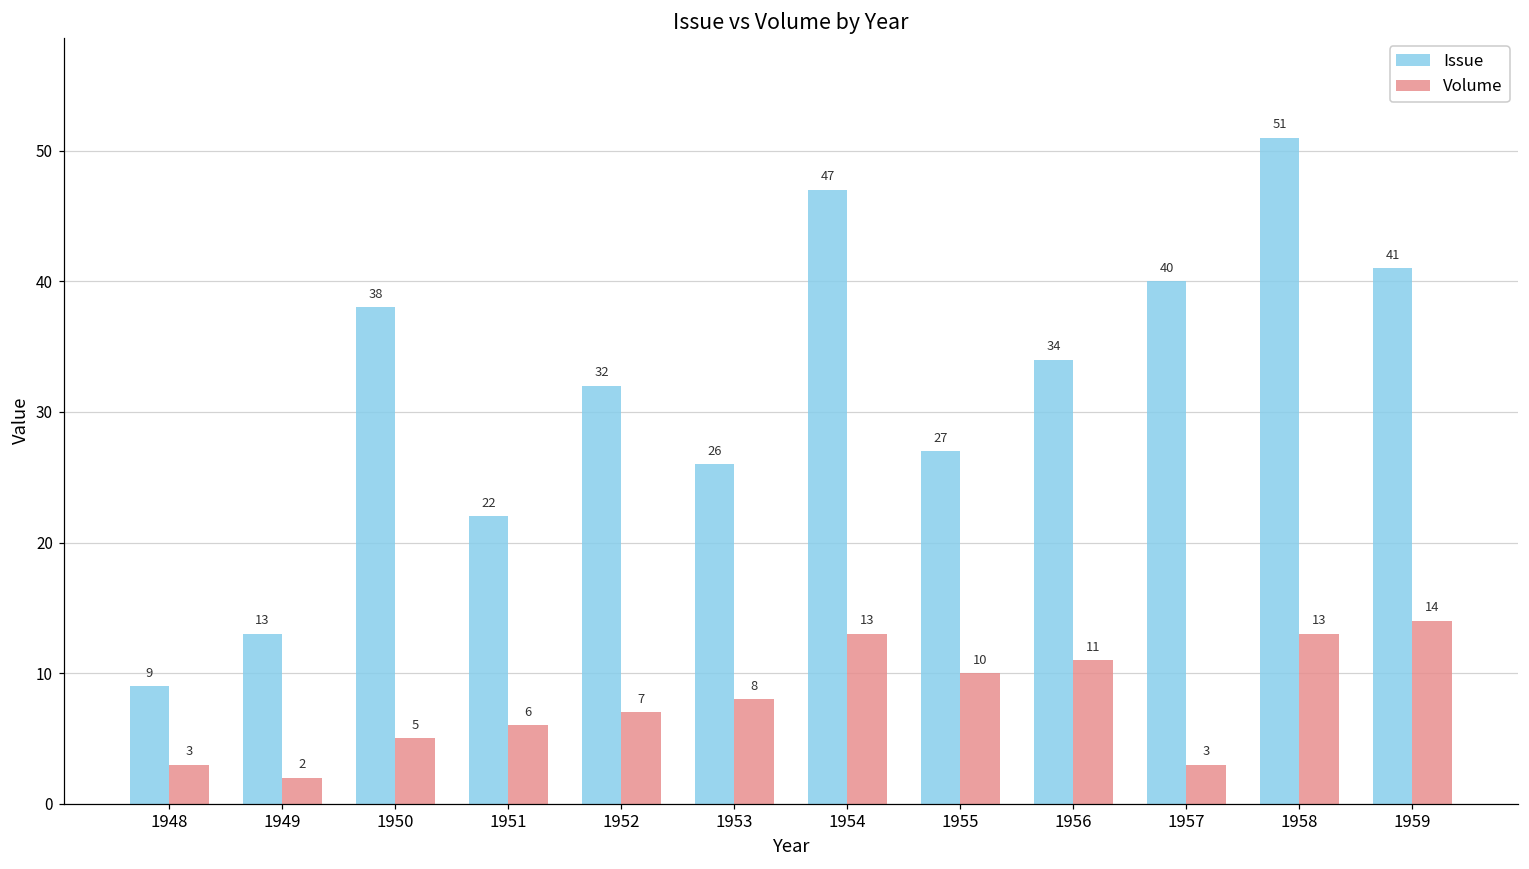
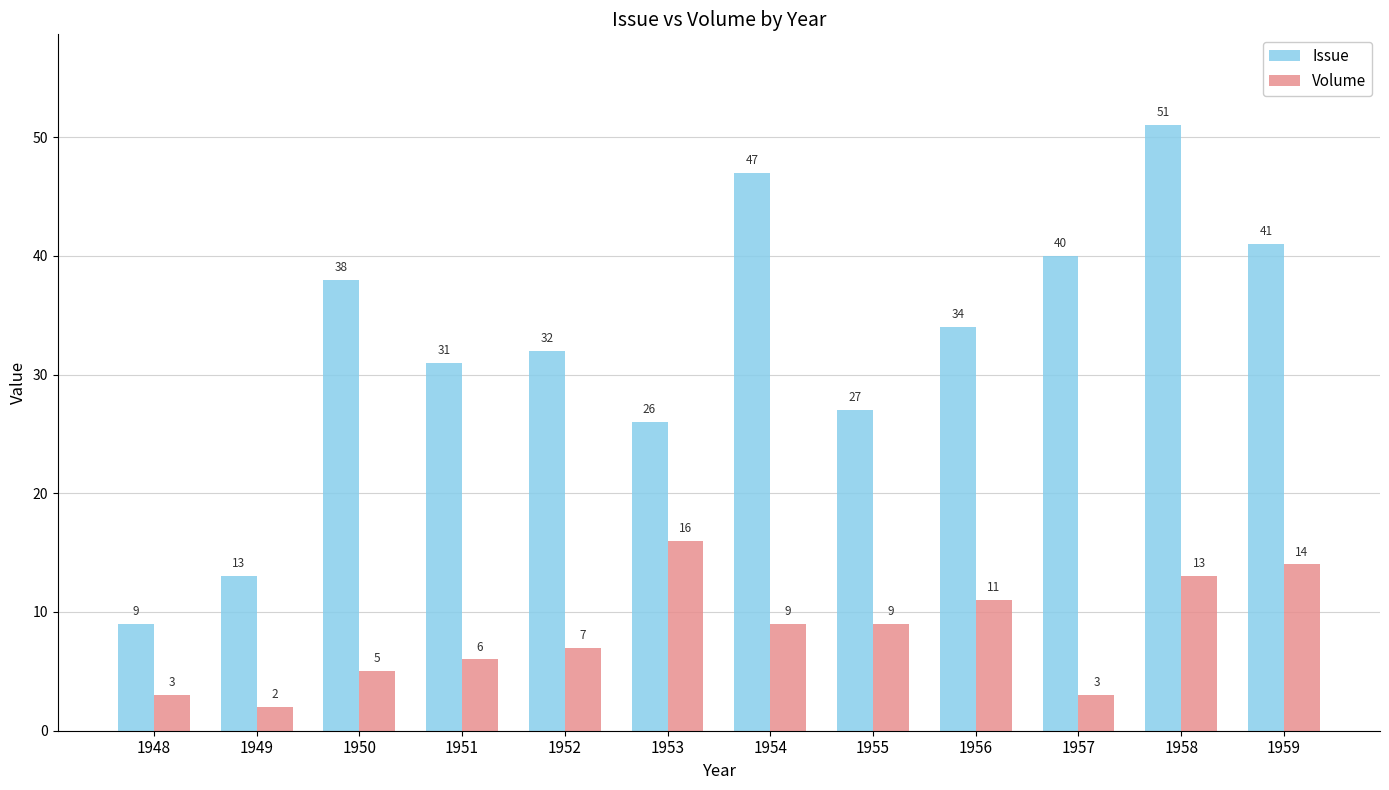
  {
    "Issue": {
      "1948": 9,
      "1949": 13,
      "1950": 38,
-     "1951": 22,
+     "1951": 31,
      "1952": 32,
      "1953": 26,
      "1954": 47,
      "1955": 27,
      "1956": 34,
      "1957": 40,
      "1958": 51,
      "1959": 41
    },
    "Volume": {
      "1948": 3,
      "1949": 2,
      "1950": 5,
      "1951": 6,
      "1952": 7,
-     "1953": 8,
-     "1954": 13,
-     "1955": 10,
+     "1953": 16,
+     "1954": 9,
+     "1955": 9,
      "1956": 11,
      "1957": 3,
      "1958": 13,
      "1959": 14
    }
  }
